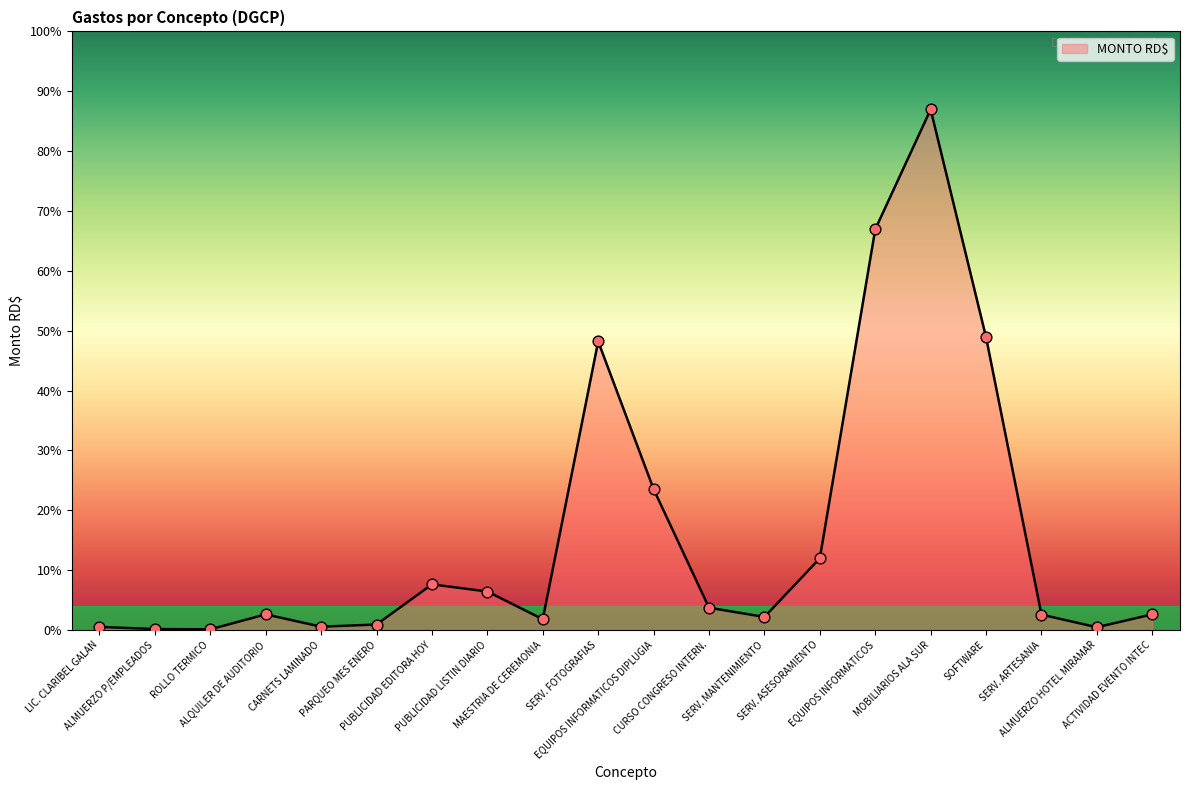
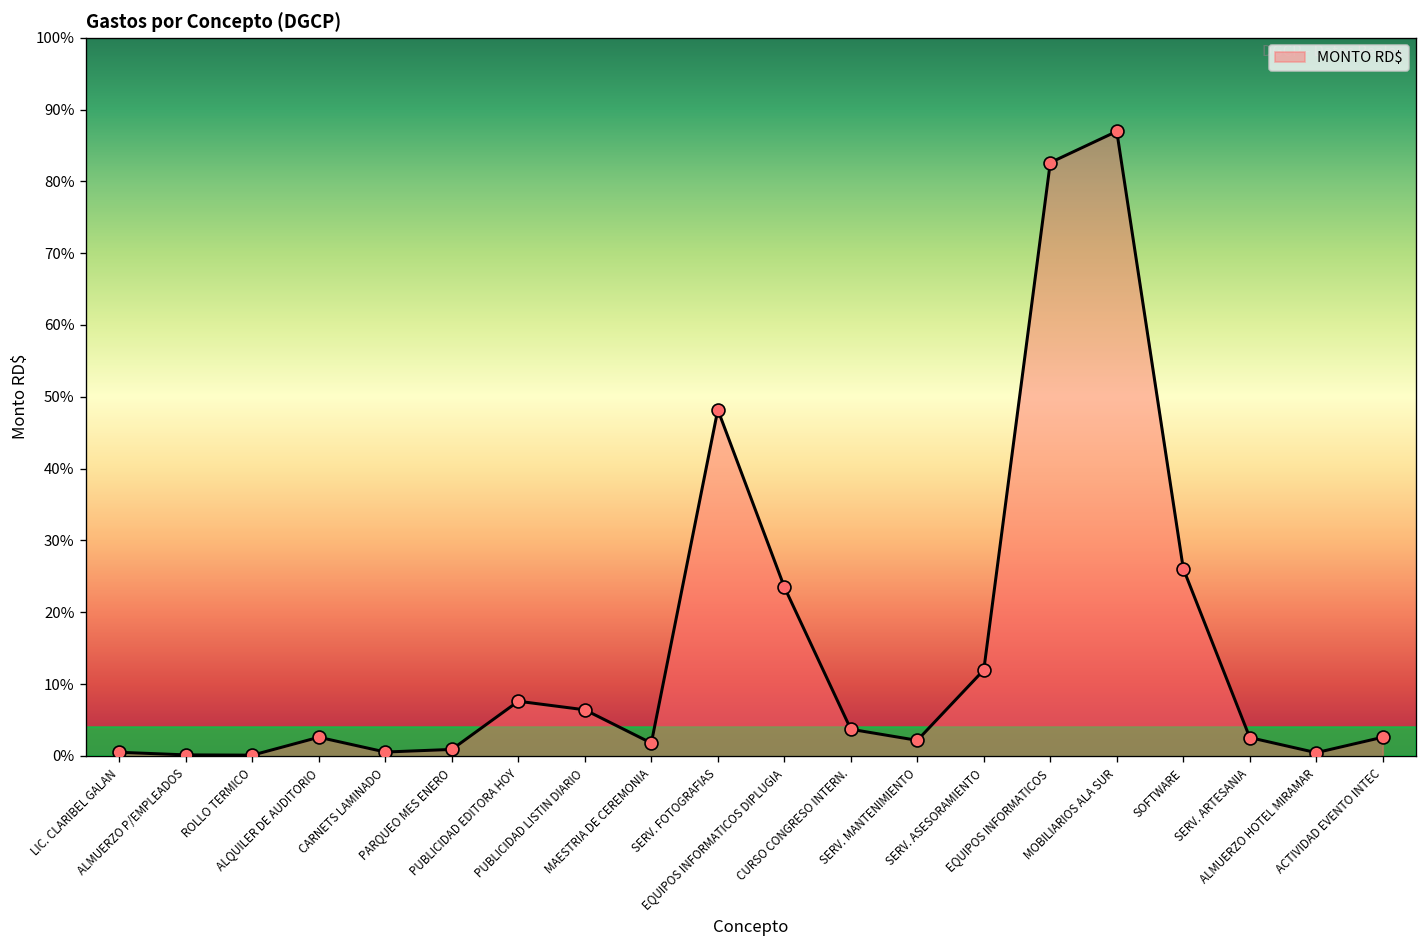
  {
    "PUBLICIDAD EDITORA HOY": "8%",
    "PUBLICIDAD LISTIN DIARIO": "6%",
    "SERV. FOTOGRAFIAS": "48%",
    "EQUIPOS INFORMATICOS DIPLUGIA": "24%",
    "SERV. ASESORAMIENTO": "12%",
-   "EQUIPOS INFORMATICOS": "67%",
+   "EQUIPOS INFORMATICOS": "83%",
    "MOBILIARIOS ALA SUR": "87%",
-   "SOFTWARE": "49%"
+   "SOFTWARE": "26%"
  }
